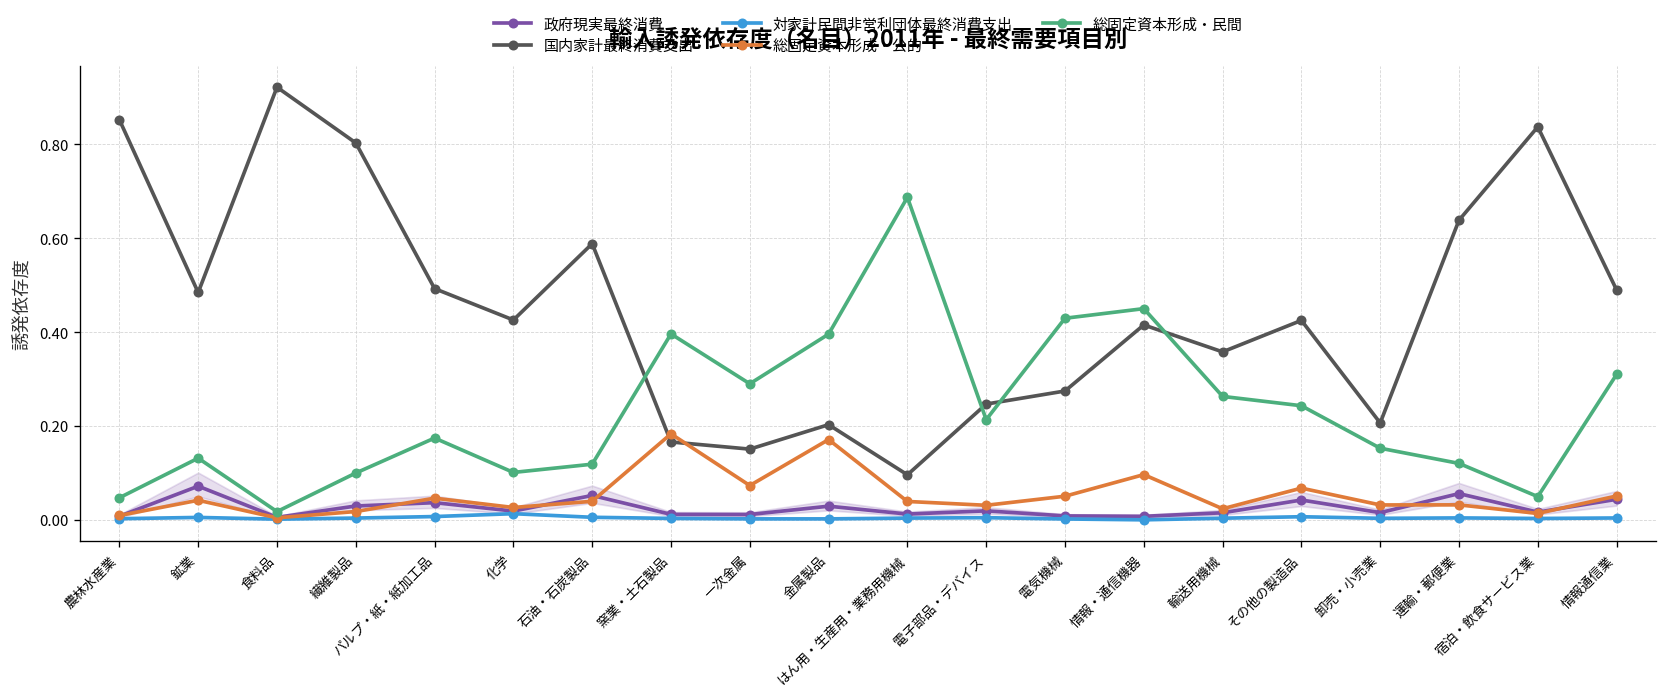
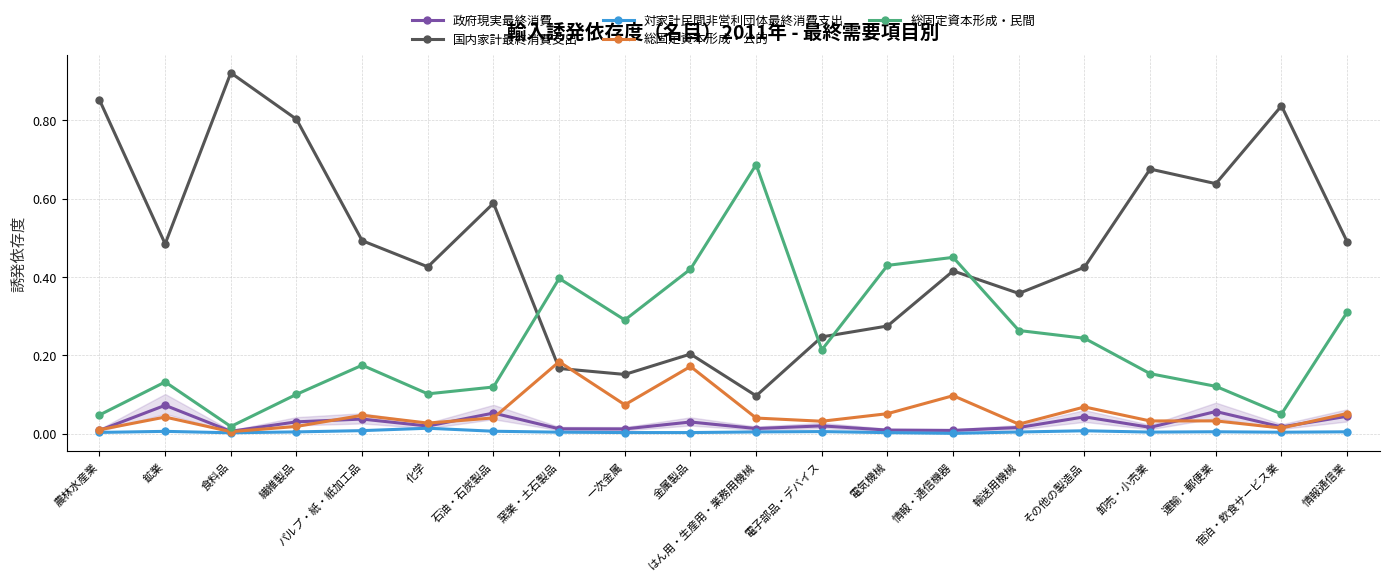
  {
    "国内家計最終消費支出": {
      "農林水産業": 0.85,
      "鉱業": 0.48,
      "食料品": 0.92,
      "繊維製品": 0.80,
      "パルプ・紙・紙加工品": 0.49,
      "化学": 0.43,
      "石油・石炭製品": 0.59,
      "窯業・土石製品": 0.17,
      "一次金属": 0.15,
      "金属製品": 0.20,
      "はん用・生産用・業務用機械": 0.10,
      "電子部品・デバイス": 0.25,
      "電気機械": 0.27,
      "情報・通信機器": 0.42,
      "輸送用機械": 0.36,
      "その他の製造品": 0.43,
-     "卸売・小売業": 0.21,
+     "卸売・小売業": 0.68,
      "運輸・郵便業": 0.64,
      "宿泊・飲食サービス業": 0.84,
      "情報通信業": 0.49
    },
    "対家計民間非営利団体最終消費支出": {
      "鉱業": 0.01,
      "繊維製品": 0.00,
      "パルプ・紙・紙加工品": 0.01,
      "石油・石炭製品": 0.01,
      "窯業・土石製品": 0.00,
      "一次金属": 0.00,
      "金属製品": 0.00,
      "はん用・生産用・業務用機械": 0.00,
      "電子部品・デバイス": 0.01,
      "情報・通信機器": 0.00,
      "輸送用機械": 0.00,
      "その他の製造品": 0.01,
      "卸売・小売業": 0.00,
      "運輸・郵便業": 0.00,
      "宿泊・飲食サービス業": 0.00,
      "情報通信業": 0.00
    },
    "総固定資本形成・公的": {
      "鉱業": 0.04,
      "繊維製品": 0.02,
      "石油・石炭製品": 0.04,
      "窯業・土石製品": 0.18,
      "一次金属": 0.07,
      "金属製品": 0.17,
      "はん用・生産用・業務用機械": 0.04,
      "電気機械": 0.05,
      "情報・通信機器": 0.10,
      "その他の製造品": 0.07,
      "卸売・小売業": 0.03,
      "運輸・郵便業": 0.03,
      "情報通信業": 0.05
    },
    "総固定資本形成・民間": {
      "農林水産業": 0.05,
      "鉱業": 0.13,
      "食料品": 0.02,
      "繊維製品": 0.10,
      "パルプ・紙・紙加工品": 0.17,
      "化学": 0.10,
      "石油・石炭製品": 0.12,
      "窯業・土石製品": 0.40,
      "一次金属": 0.29,
-     "金属製品": 0.40,
+     "金属製品": 0.42,
      "はん用・生産用・業務用機械": 0.69,
      "電子部品・デバイス": 0.21,
      "電気機械": 0.43,
      "情報・通信機器": 0.45,
      "輸送用機械": 0.26,
      "その他の製造品": 0.24,
      "卸売・小売業": 0.15,
      "運輸・郵便業": 0.12,
      "宿泊・飲食サービス業": 0.05,
      "情報通信業": 0.31
    }
  }
